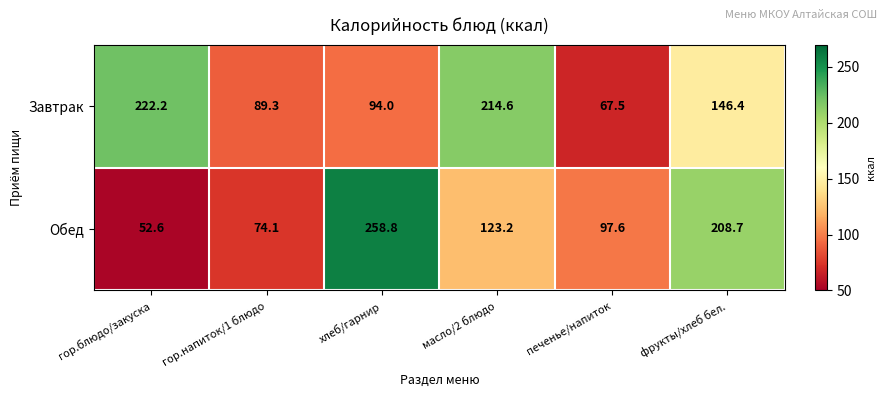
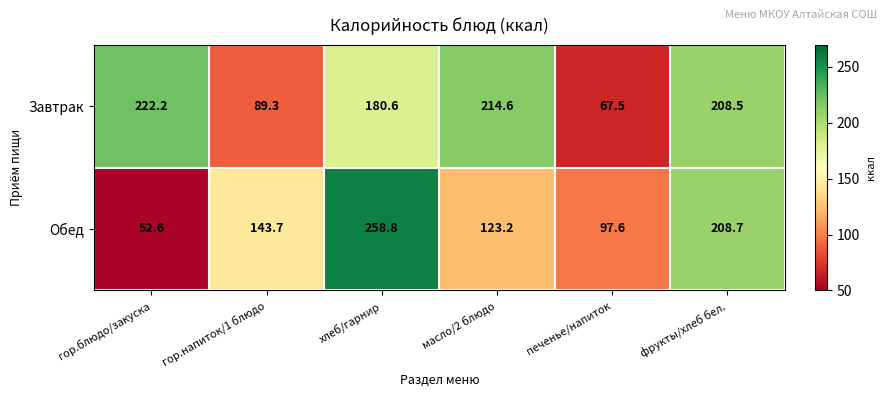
  {
    "Завтрак": {
      "гор.блюдо/закуска": 222.2,
      "гор.напиток/1 блюдо": 89.3,
-     "хлеб/гарнир": 94.0,
+     "хлеб/гарнир": 180.6,
      "масло/2 блюдо": 214.6,
      "печенье/напиток": 67.5,
-     "фрукты/хлеб бел.": 146.4
+     "фрукты/хлеб бел.": 208.5
    },
    "Обед": {
      "гор.блюдо/закуска": 52.6,
-     "гор.напиток/1 блюдо": 74.1,
+     "гор.напиток/1 блюдо": 143.7,
      "хлеб/гарнир": 258.8,
      "масло/2 блюдо": 123.2,
      "печенье/напиток": 97.6,
      "фрукты/хлеб бел.": 208.7
    }
  }
